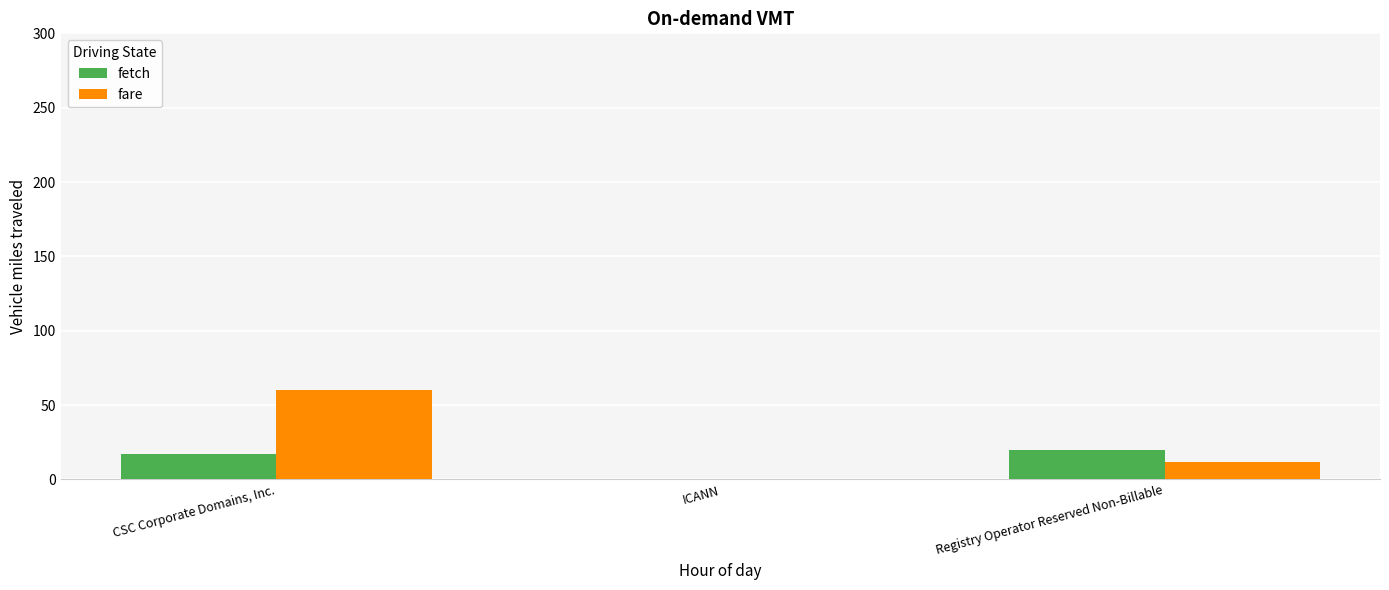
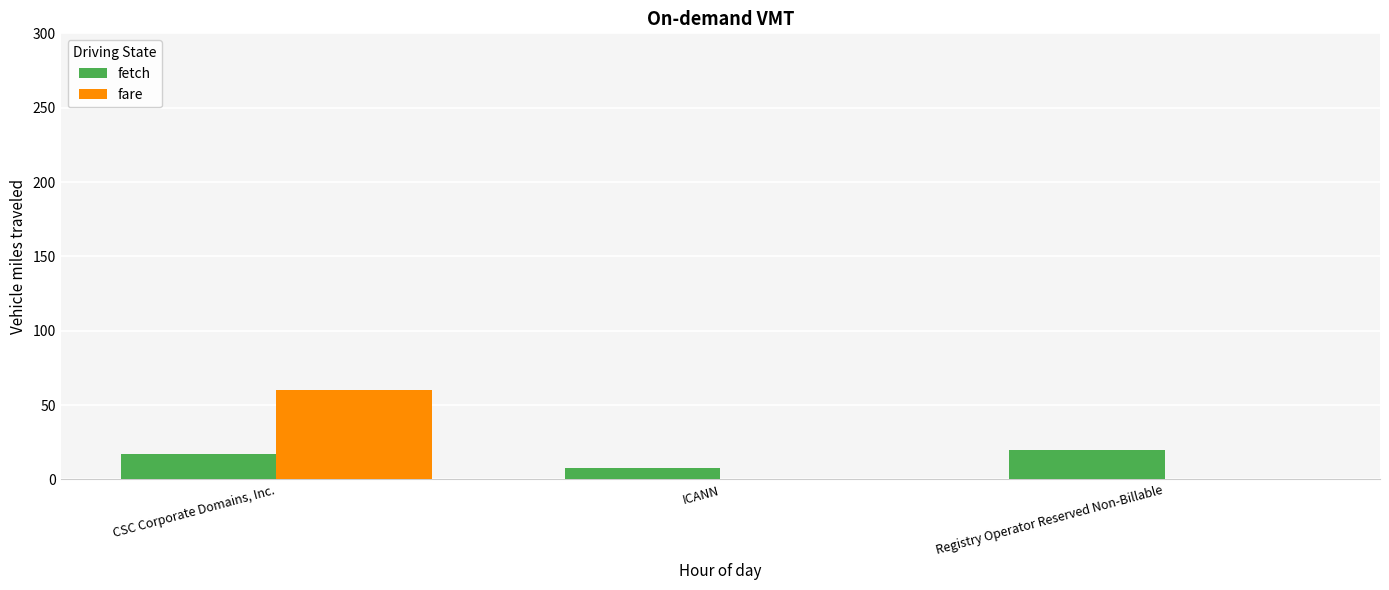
  {
    "fetch": {
      "CSC Corporate Domains, Inc.": 17,
-     "ICANN": 0,
+     "ICANN": 8,
      "Registry Operator Reserved Non-Billable": 20
    },
    "fare": {
      "CSC Corporate Domains, Inc.": 60,
      "ICANN": 0,
-     "Registry Operator Reserved Non-Billable": 12
+     "Registry Operator Reserved Non-Billable": 0
    }
  }
